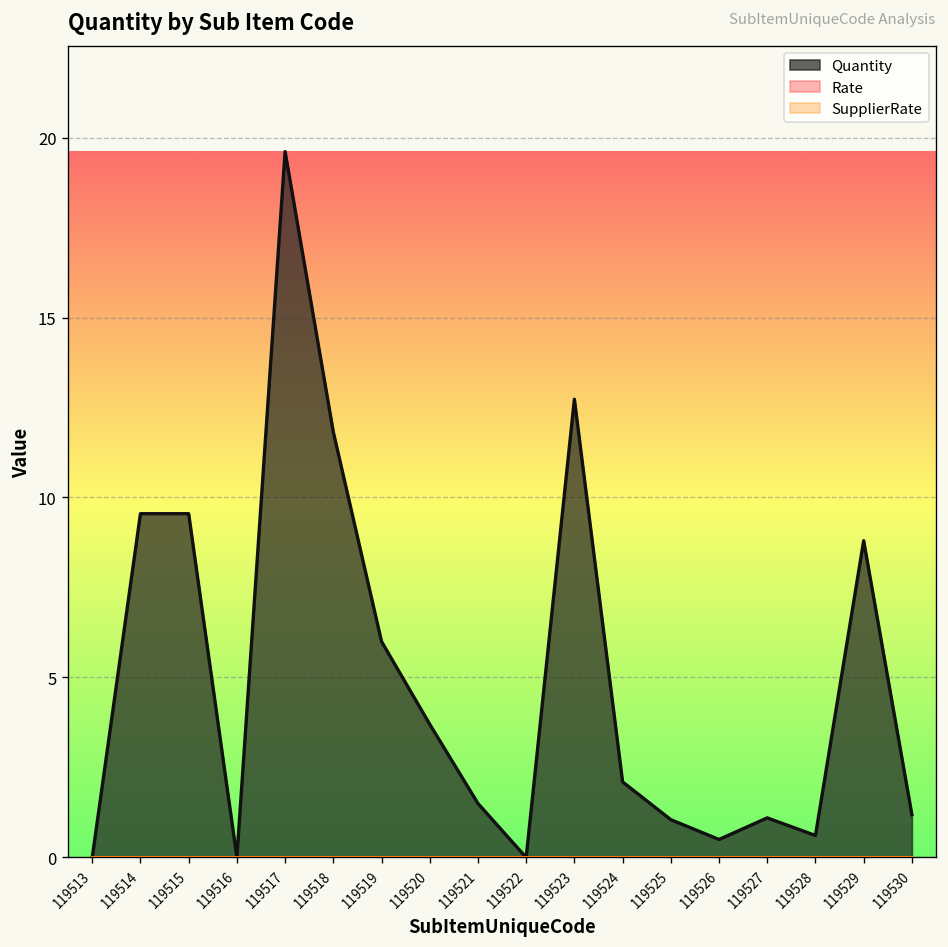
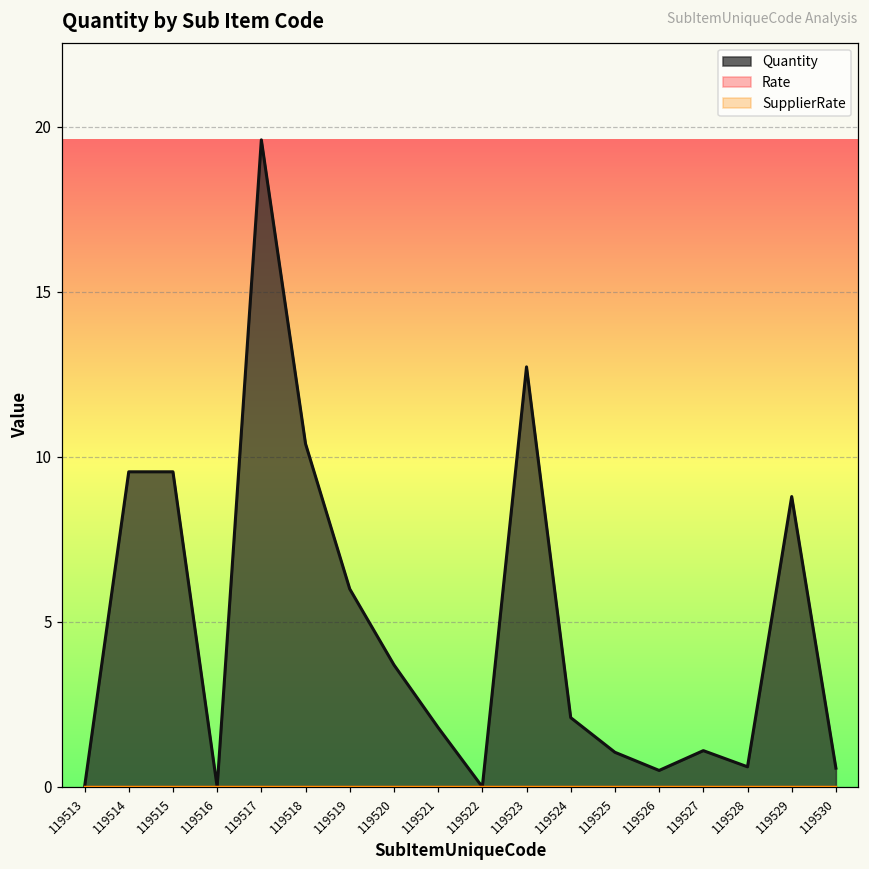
  {
    "Quantity": {
      "119514": 9.6,
      "119515": 9.6,
      "119517": 19.6,
-     "119518": 11.8,
+     "119518": 10.4,
      "119519": 6.0,
      "119520": 3.7,
-     "119521": 1.5,
+     "119521": 1.8,
      "119523": 12.7,
      "119524": 2.1,
      "119525": 1.1,
      "119526": 0.5,
      "119527": 1.1,
      "119528": 0.6,
      "119529": 8.8,
-     "119530": 1.2
+     "119530": 0.6
    },
    "SupplierRate": {
      "119514": 0.0,
      "119515": 0.0,
      "119517": 0.0,
      "119518": 0.0,
      "119519": 0.0,
      "119520": 0.0,
      "119521": 0.0,
      "119523": 0.0,
      "119524": 0.0,
      "119525": 0.0,
      "119526": 0.0,
      "119527": 0.0,
      "119528": 0.0,
      "119529": 0.0,
      "119530": 0.0
    }
  }
